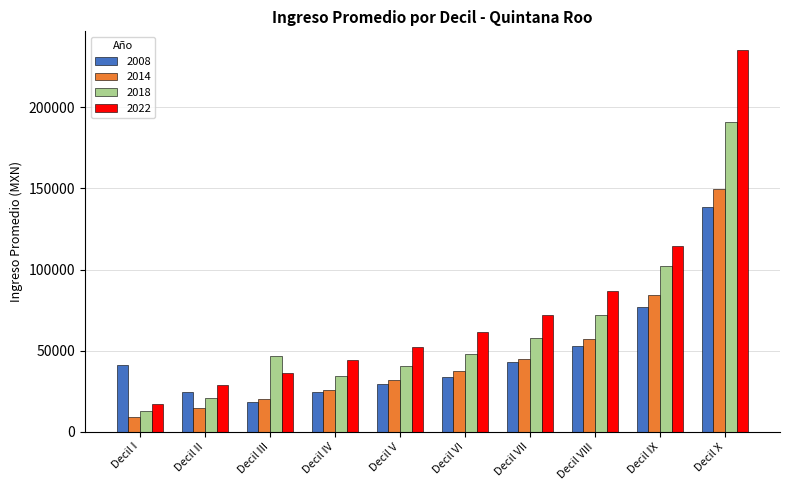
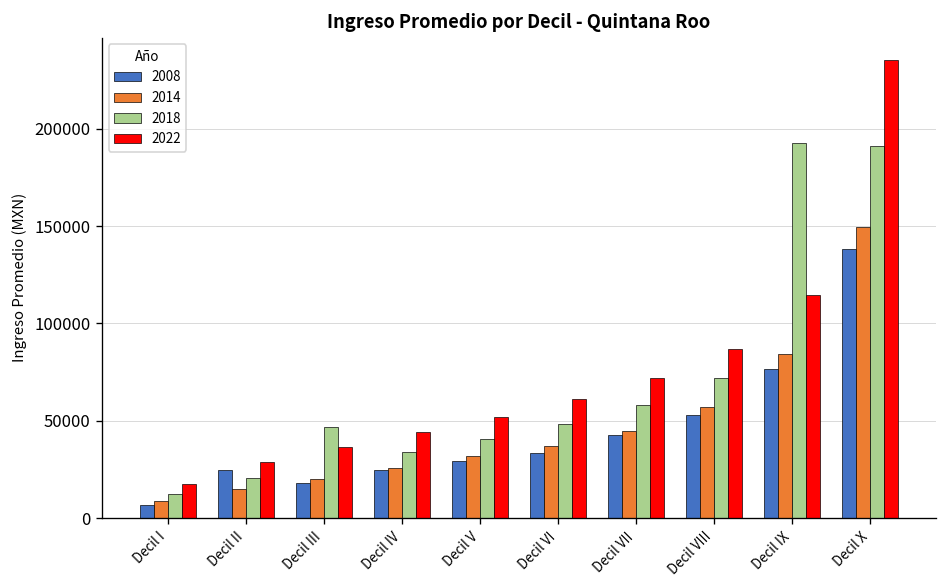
  {
    "2008": {
-     "Decil I": 41000,
+     "Decil I": 7000,
      "Decil II": 25000,
      "Decil III": 18000,
      "Decil IV": 25000,
      "Decil V": 29000,
      "Decil VI": 33000,
      "Decil VII": 43000,
      "Decil VIII": 53000,
      "Decil IX": 77000,
      "Decil X": 138000
    },
    "2014": {
      "Decil I": 9000,
      "Decil II": 15000,
      "Decil III": 20000,
      "Decil IV": 26000,
      "Decil V": 32000,
      "Decil VI": 37000,
      "Decil VII": 45000,
      "Decil VIII": 57000,
      "Decil IX": 84000,
      "Decil X": 150000
    },
    "2018": {
      "Decil I": 13000,
      "Decil II": 21000,
      "Decil III": 47000,
      "Decil IV": 34000,
      "Decil V": 41000,
      "Decil VI": 48000,
      "Decil VII": 58000,
      "Decil VIII": 72000,
-     "Decil IX": 102000,
+     "Decil IX": 193000,
      "Decil X": 191000
    },
    "2022": {
      "Decil I": 17000,
      "Decil II": 29000,
      "Decil III": 36000,
      "Decil IV": 44000,
      "Decil V": 52000,
      "Decil VI": 61000,
      "Decil VII": 72000,
      "Decil VIII": 87000,
      "Decil IX": 115000,
      "Decil X": 235000
    }
  }
